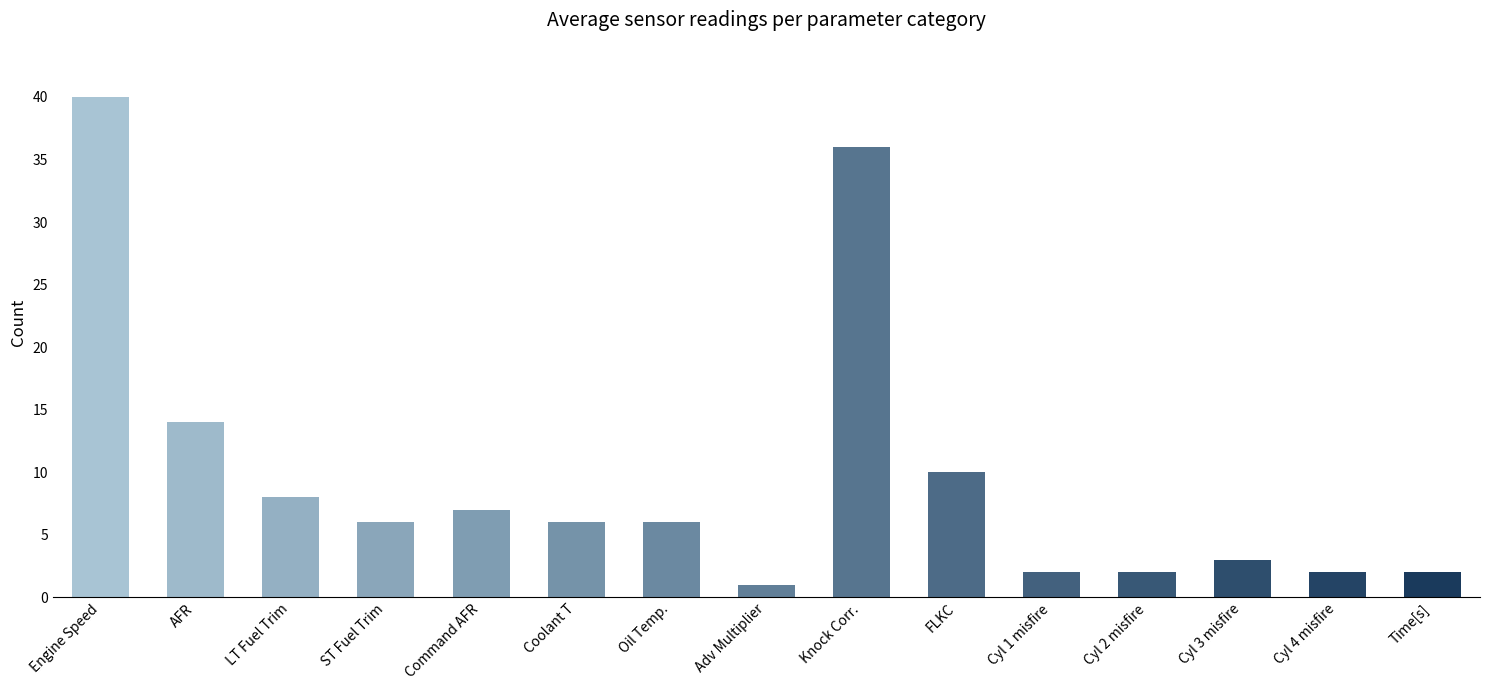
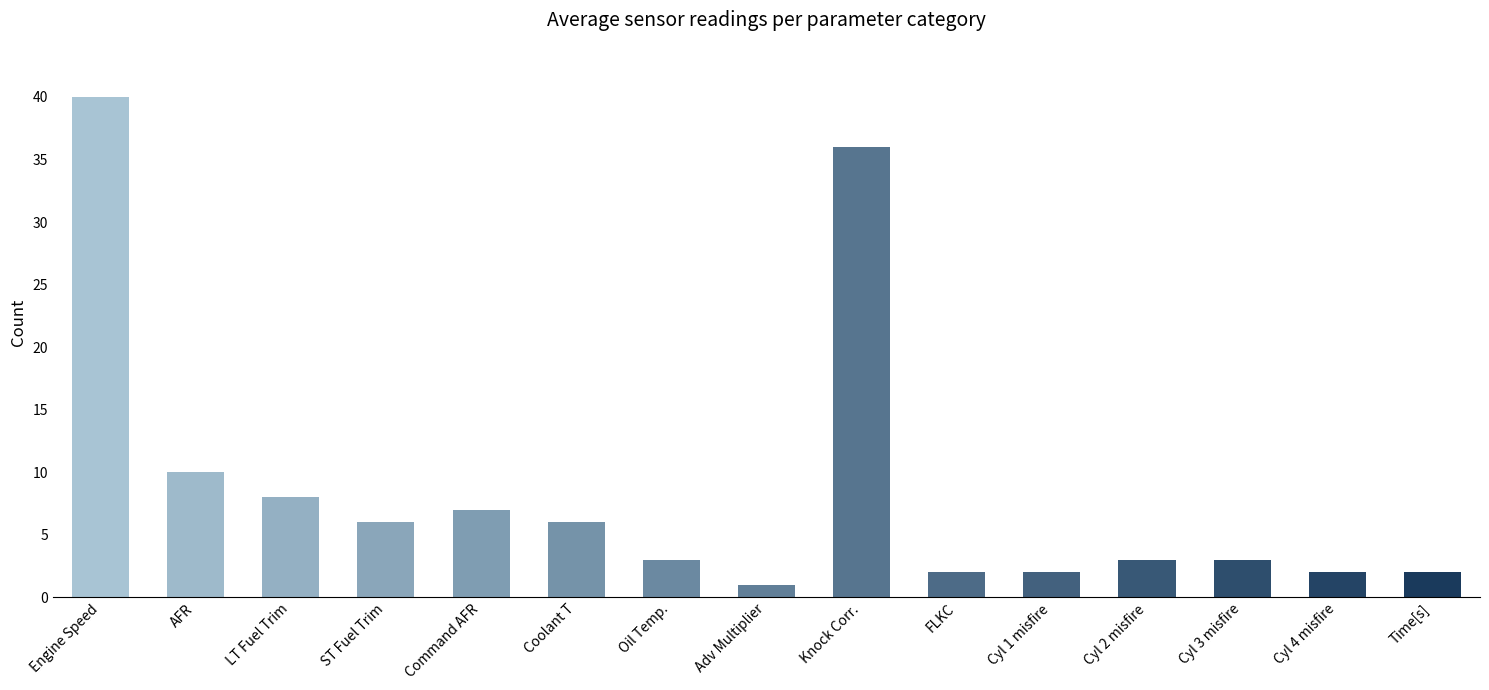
  {
    "Engine Speed": 40,
-   "AFR": 14,
+   "AFR": 10,
    "LT Fuel Trim": 8,
    "ST Fuel Trim": 6,
    "Command AFR": 7,
    "Coolant T": 6,
-   "Oil Temp.": 6,
+   "Oil Temp.": 3,
    "Adv Multiplier": 1,
    "Knock Corr.": 36,
-   "FLKC": 10,
+   "FLKC": 2,
    "Cyl 1 misfire": 2,
-   "Cyl 2 misfire": 2,
+   "Cyl 2 misfire": 3,
    "Cyl 3 misfire": 3,
    "Cyl 4 misfire": 2,
    "Time[s]": 2
  }
